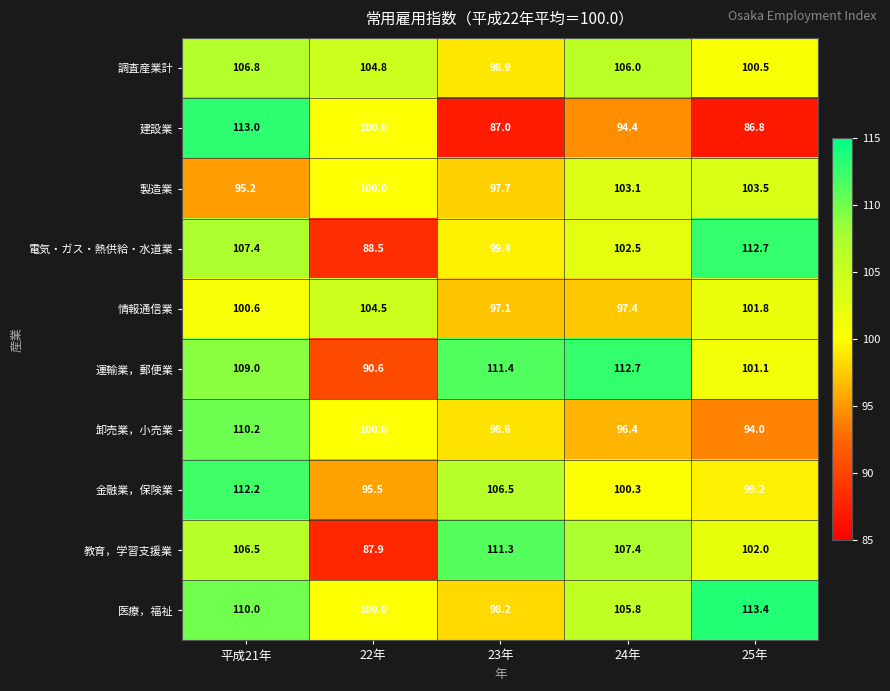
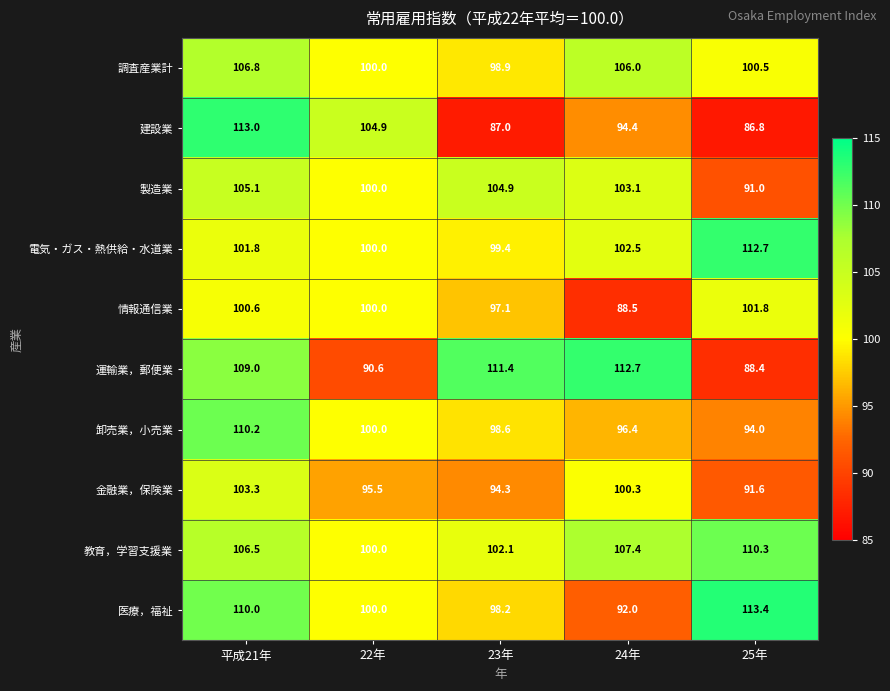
  {
    "調査産業計": {
      "平成21年": 106.8,
-     "22年": 104.8,
+     "22年": 100.0,
      "23年": 98.9,
      "24年": 106.0,
      "25年": 100.5
    },
    "建設業": {
      "平成21年": 113.0,
-     "22年": 100.0,
+     "22年": 104.9,
      "23年": 87.0,
      "24年": 94.4,
      "25年": 86.8
    },
    "製造業": {
-     "平成21年": 95.2,
+     "平成21年": 105.1,
      "22年": 100.0,
-     "23年": 97.7,
+     "23年": 104.9,
      "24年": 103.1,
-     "25年": 103.5
+     "25年": 91.0
    },
    "電気・ガス・熱供給・水道業": {
-     "平成21年": 107.4,
-     "22年": 88.5,
+     "平成21年": 101.8,
+     "22年": 100.0,
      "23年": 99.4,
      "24年": 102.5,
      "25年": 112.7
    },
    "情報通信業": {
      "平成21年": 100.6,
-     "22年": 104.5,
+     "22年": 100.0,
      "23年": 97.1,
-     "24年": 97.4,
+     "24年": 88.5,
      "25年": 101.8
    },
    "運輸業，郵便業": {
      "平成21年": 109.0,
      "22年": 90.6,
      "23年": 111.4,
      "24年": 112.7,
-     "25年": 101.1
+     "25年": 88.4
    },
    "卸売業，小売業": {
      "平成21年": 110.2,
      "22年": 100.0,
      "23年": 98.6,
      "24年": 96.4,
      "25年": 94.0
    },
    "金融業，保険業": {
-     "平成21年": 112.2,
+     "平成21年": 103.3,
      "22年": 95.5,
-     "23年": 106.5,
+     "23年": 94.3,
      "24年": 100.3,
-     "25年": 99.2
+     "25年": 91.6
    },
    "教育，学習支援業": {
      "平成21年": 106.5,
-     "22年": 87.9,
-     "23年": 111.3,
+     "22年": 100.0,
+     "23年": 102.1,
      "24年": 107.4,
-     "25年": 102.0
+     "25年": 110.3
    },
    "医療，福祉": {
      "平成21年": 110.0,
      "22年": 100.0,
      "23年": 98.2,
-     "24年": 105.8,
+     "24年": 92.0,
      "25年": 113.4
    }
  }
